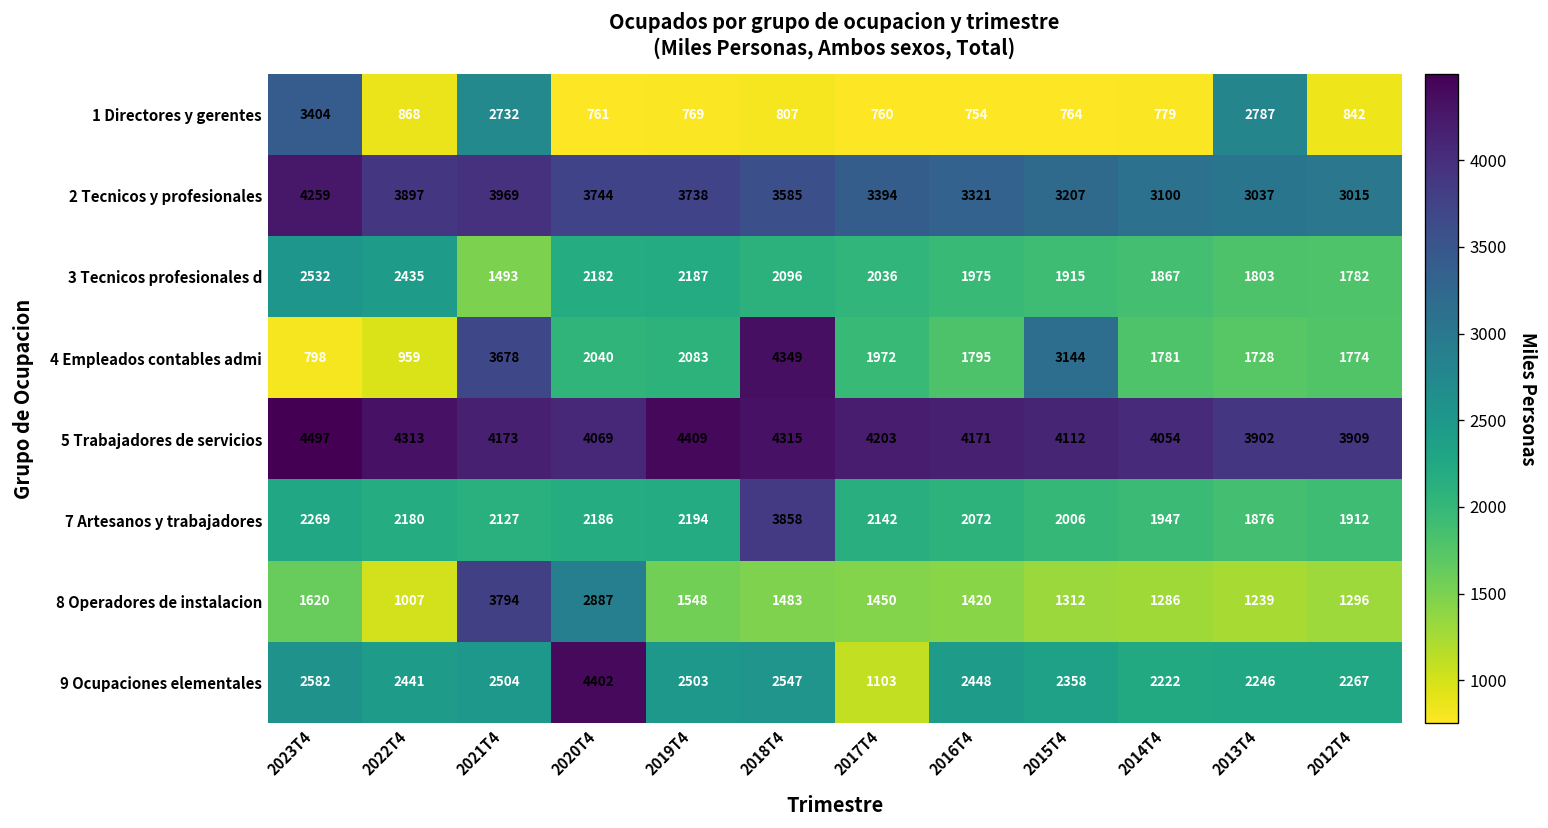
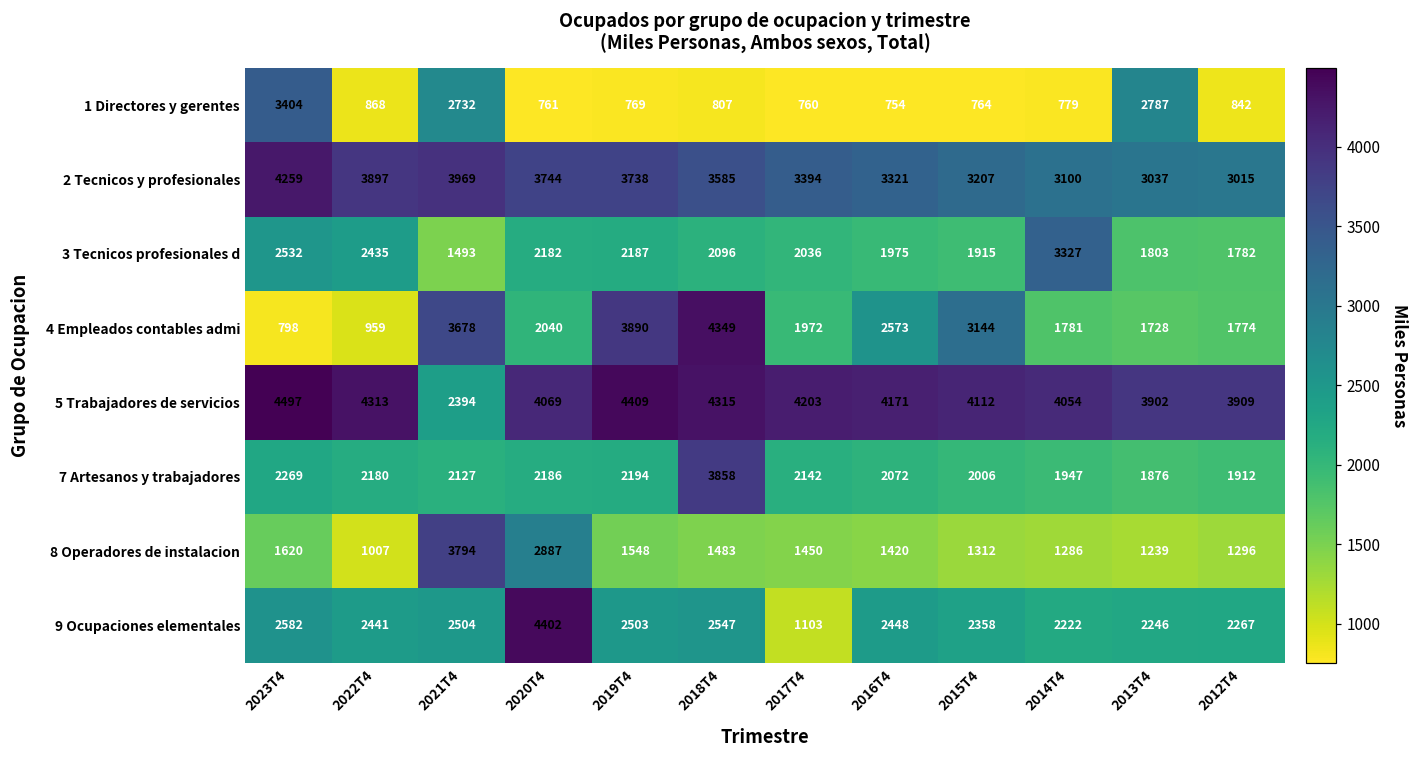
  {
    "1 Directores y gerentes": {
      "2023T4": 3404,
      "2022T4": 868,
      "2021T4": 2732,
      "2020T4": 761,
      "2019T4": 769,
      "2018T4": 807,
      "2017T4": 760,
      "2016T4": 754,
      "2015T4": 764,
      "2014T4": 779,
      "2013T4": 2787,
      "2012T4": 842
    },
    "2 Tecnicos y profesionales": {
      "2023T4": 4259,
      "2022T4": 3897,
      "2021T4": 3969,
      "2020T4": 3744,
      "2019T4": 3738,
      "2018T4": 3585,
      "2017T4": 3394,
      "2016T4": 3321,
      "2015T4": 3207,
      "2014T4": 3100,
      "2013T4": 3037,
      "2012T4": 3015
    },
    "3 Tecnicos profesionales d": {
      "2023T4": 2532,
      "2022T4": 2435,
      "2021T4": 1493,
      "2020T4": 2182,
      "2019T4": 2187,
      "2018T4": 2096,
      "2017T4": 2036,
      "2016T4": 1975,
      "2015T4": 1915,
-     "2014T4": 1867,
+     "2014T4": 3327,
      "2013T4": 1803,
      "2012T4": 1782
    },
    "4 Empleados contables admi": {
      "2023T4": 798,
      "2022T4": 959,
      "2021T4": 3678,
      "2020T4": 2040,
-     "2019T4": 2083,
+     "2019T4": 3890,
      "2018T4": 4349,
      "2017T4": 1972,
-     "2016T4": 1795,
+     "2016T4": 2573,
      "2015T4": 3144,
      "2014T4": 1781,
      "2013T4": 1728,
      "2012T4": 1774
    },
    "5 Trabajadores de servicios": {
      "2023T4": 4497,
      "2022T4": 4313,
-     "2021T4": 4173,
+     "2021T4": 2394,
      "2020T4": 4069,
      "2019T4": 4409,
      "2018T4": 4315,
      "2017T4": 4203,
      "2016T4": 4171,
      "2015T4": 4112,
      "2014T4": 4054,
      "2013T4": 3902,
      "2012T4": 3909
    },
    "7 Artesanos y trabajadores": {
      "2023T4": 2269,
      "2022T4": 2180,
      "2021T4": 2127,
      "2020T4": 2186,
      "2019T4": 2194,
      "2018T4": 3858,
      "2017T4": 2142,
      "2016T4": 2072,
      "2015T4": 2006,
      "2014T4": 1947,
      "2013T4": 1876,
      "2012T4": 1912
    },
    "8 Operadores de instalacion": {
      "2023T4": 1620,
      "2022T4": 1007,
      "2021T4": 3794,
      "2020T4": 2887,
      "2019T4": 1548,
      "2018T4": 1483,
      "2017T4": 1450,
      "2016T4": 1420,
      "2015T4": 1312,
      "2014T4": 1286,
      "2013T4": 1239,
      "2012T4": 1296
    },
    "9 Ocupaciones elementales": {
      "2023T4": 2582,
      "2022T4": 2441,
      "2021T4": 2504,
      "2020T4": 4402,
      "2019T4": 2503,
      "2018T4": 2547,
      "2017T4": 1103,
      "2016T4": 2448,
      "2015T4": 2358,
      "2014T4": 2222,
      "2013T4": 2246,
      "2012T4": 2267
    }
  }
